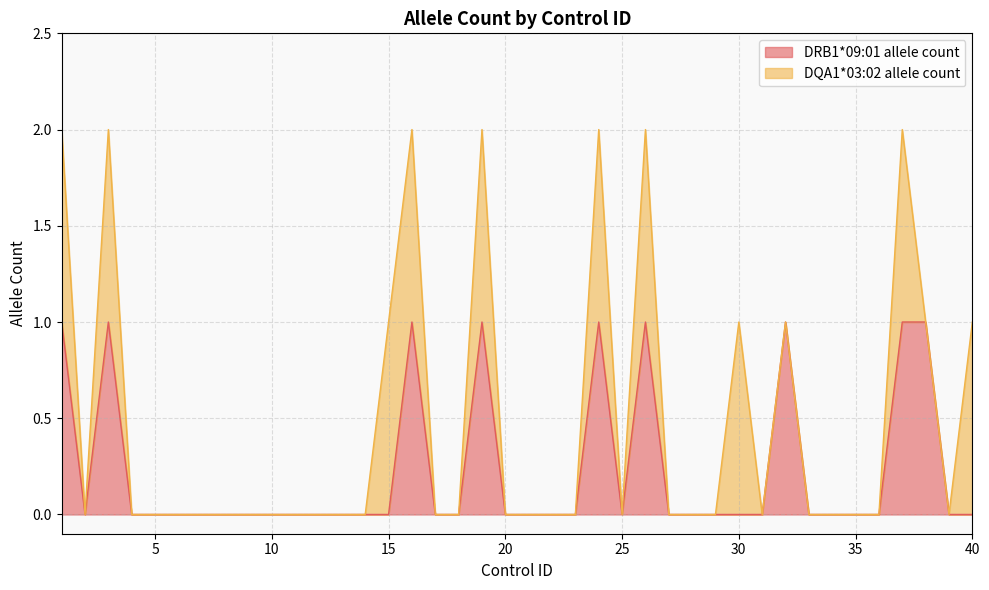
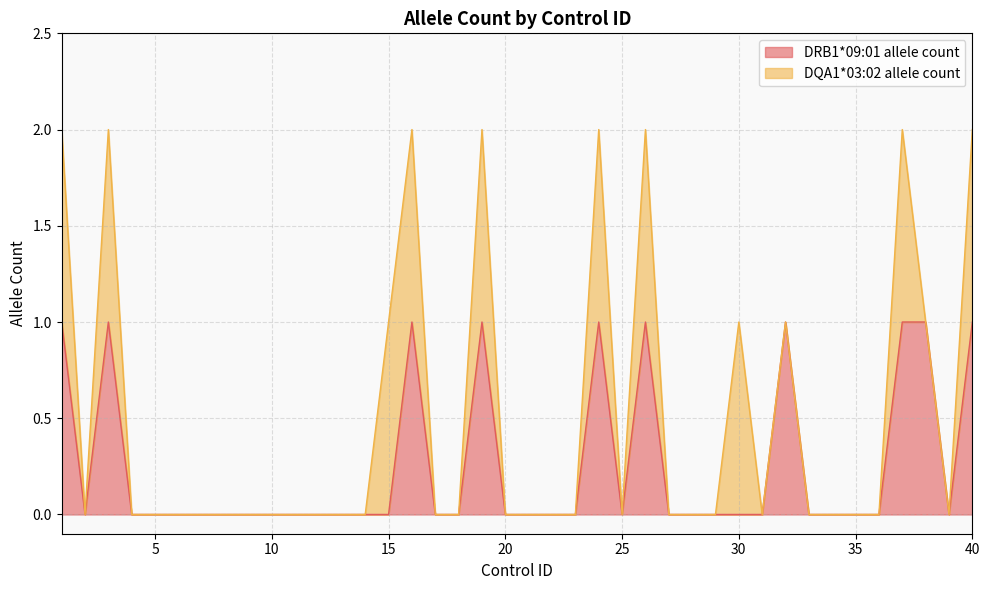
  {
    "DRB1*09:01 allele count": {
      "15": 0,
      "30": 0,
-     "40": 0
+     "40": 1
    },
    "DQA1*03:02 allele count": {
      "15": 1,
      "30": 1
    }
  }
